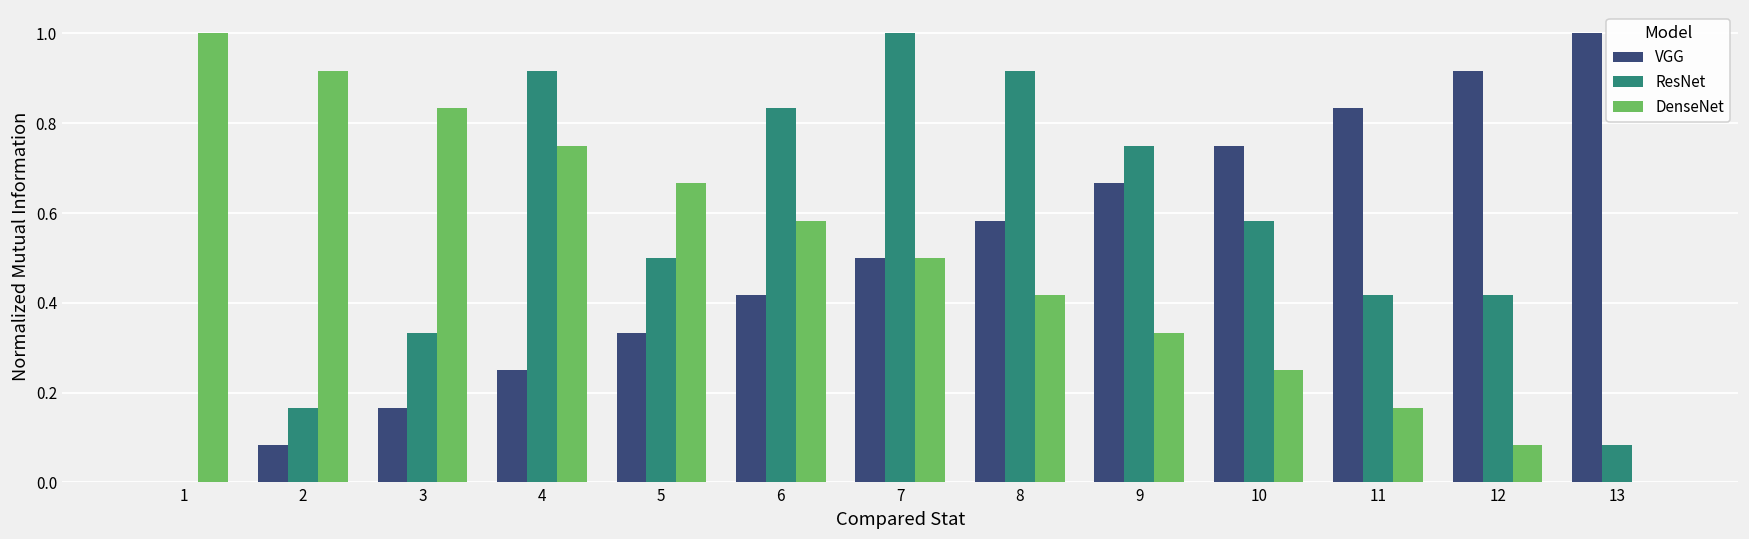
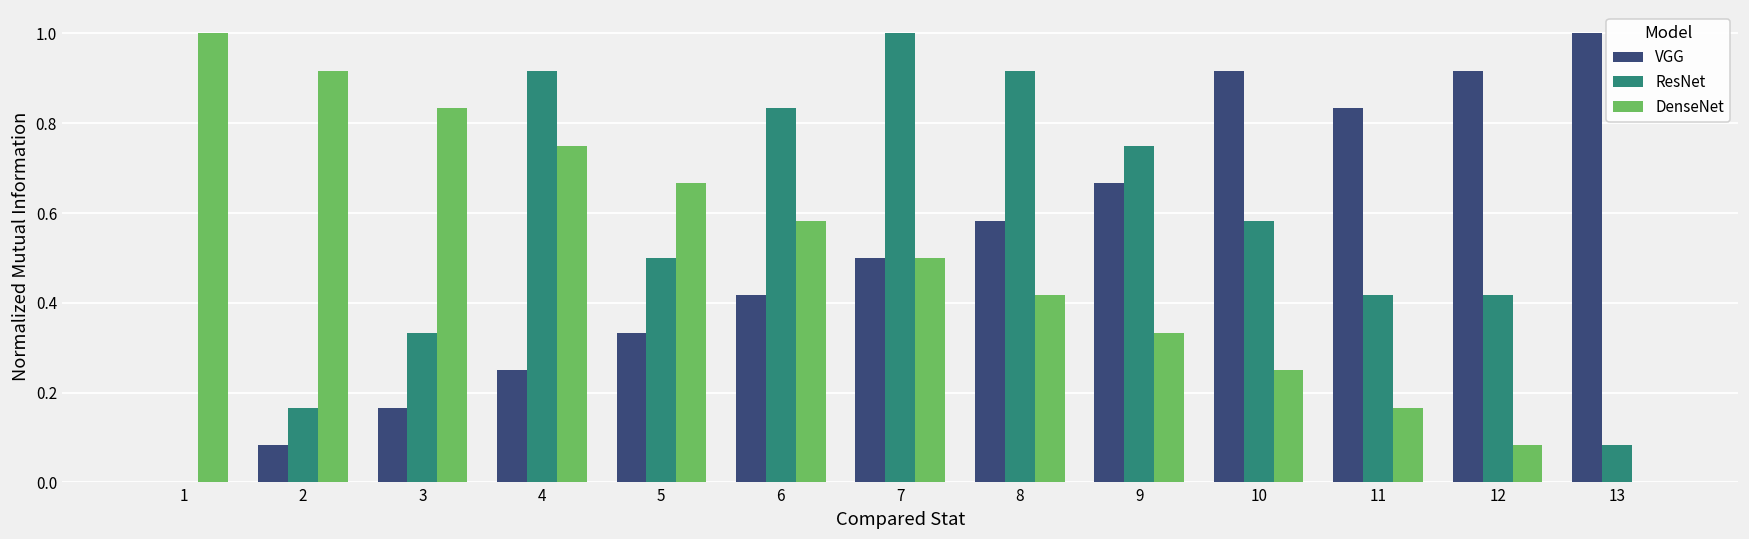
  {
    "VGG": {
      "1": 0.00,
      "2": 0.08,
      "3": 0.17,
      "4": 0.25,
      "5": 0.33,
      "6": 0.42,
      "7": 0.50,
      "8": 0.58,
      "9": 0.67,
-     "10": 0.75,
+     "10": 0.92,
      "11": 0.83,
      "12": 0.92,
      "13": 1.00
    },
    "ResNet": {
      "1": 0.00,
      "2": 0.17,
      "3": 0.33,
      "4": 0.92,
      "5": 0.50,
      "6": 0.83,
      "7": 1.00,
      "8": 0.92,
      "9": 0.75,
      "10": 0.58,
      "11": 0.42,
      "12": 0.42,
      "13": 0.08
    },
    "DenseNet": {
      "1": 1.00,
      "2": 0.92,
      "3": 0.83,
      "4": 0.75,
      "5": 0.67,
      "6": 0.58,
      "7": 0.50,
      "8": 0.42,
      "9": 0.33,
      "10": 0.25,
      "11": 0.17,
      "12": 0.08,
      "13": 0.00
    }
  }
